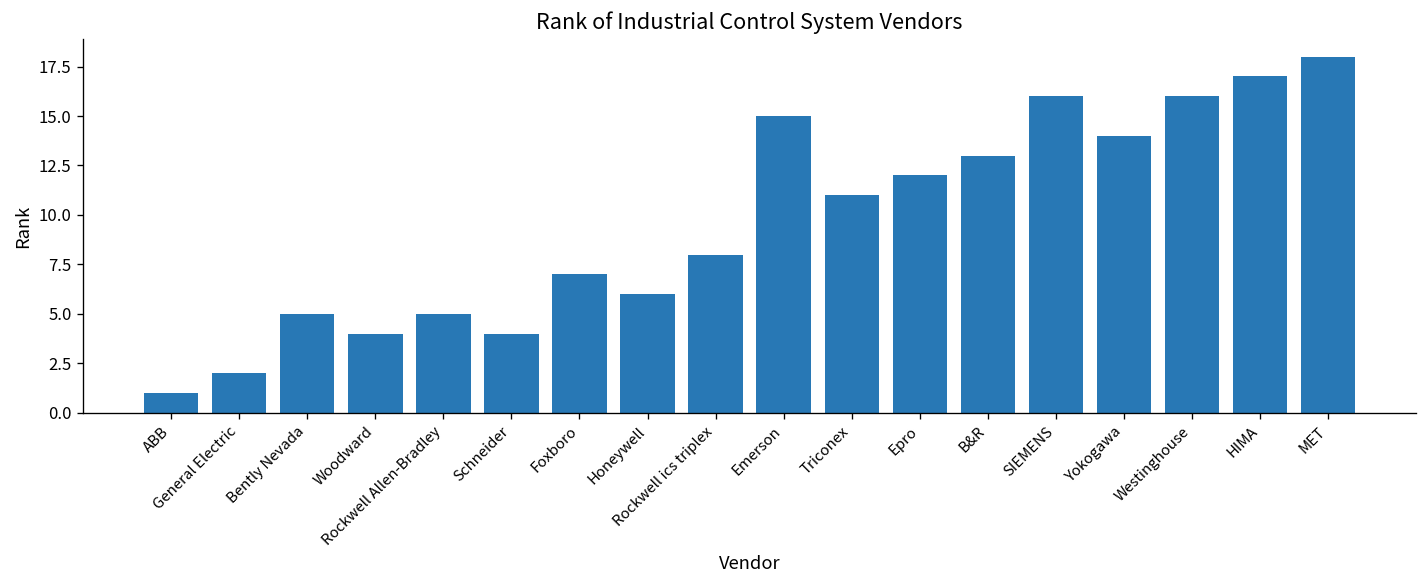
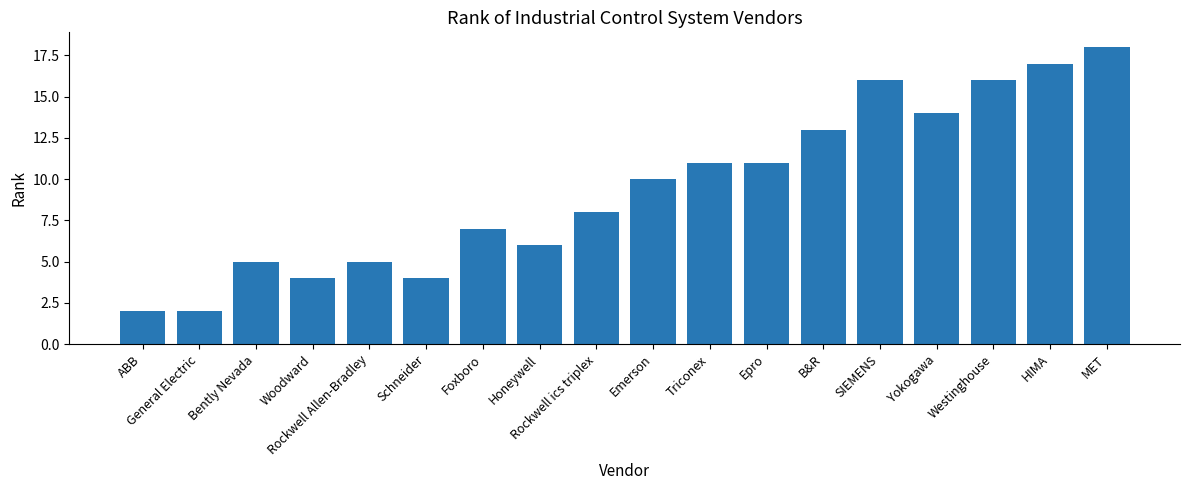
  {
-   "ABB": 1,
+   "ABB": 2,
    "General Electric": 2,
    "Bently Nevada": 5,
    "Woodward": 4,
    "Rockwell Allen-Bradley": 5,
    "Schneider": 4,
    "Foxboro": 7,
    "Honeywell": 6,
    "Rockwell ics triplex": 8,
-   "Emerson": 15,
+   "Emerson": 10,
    "Triconex": 11,
-   "Epro": 12,
+   "Epro": 11,
    "B&R": 13,
    "SIEMENS": 16,
    "Yokogawa": 14,
    "Westinghouse": 16,
    "HIMA": 17,
    "MET": 18
  }
